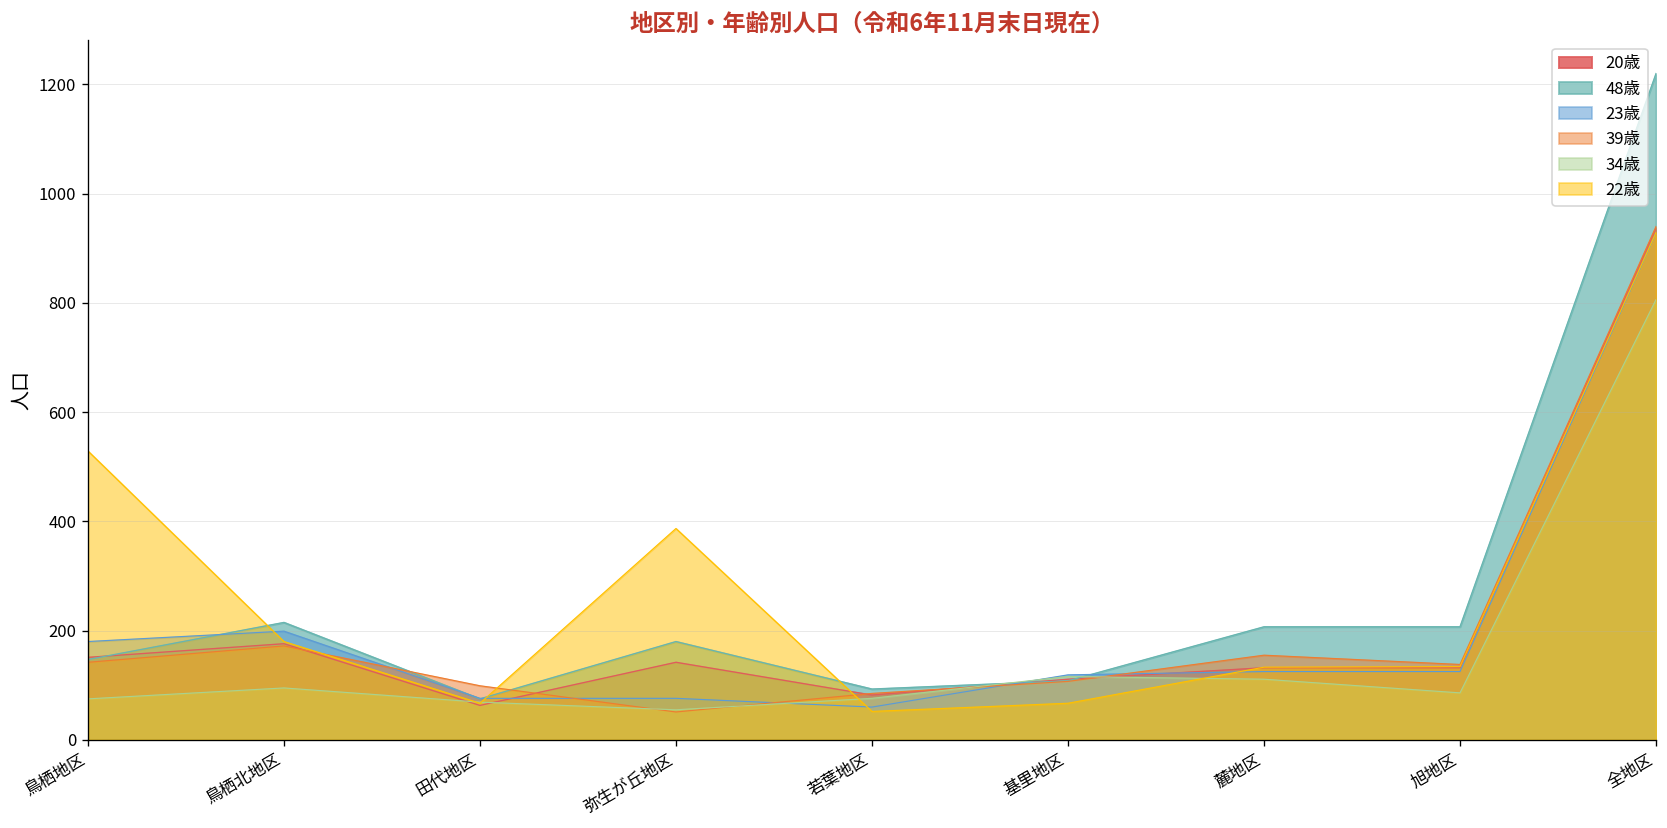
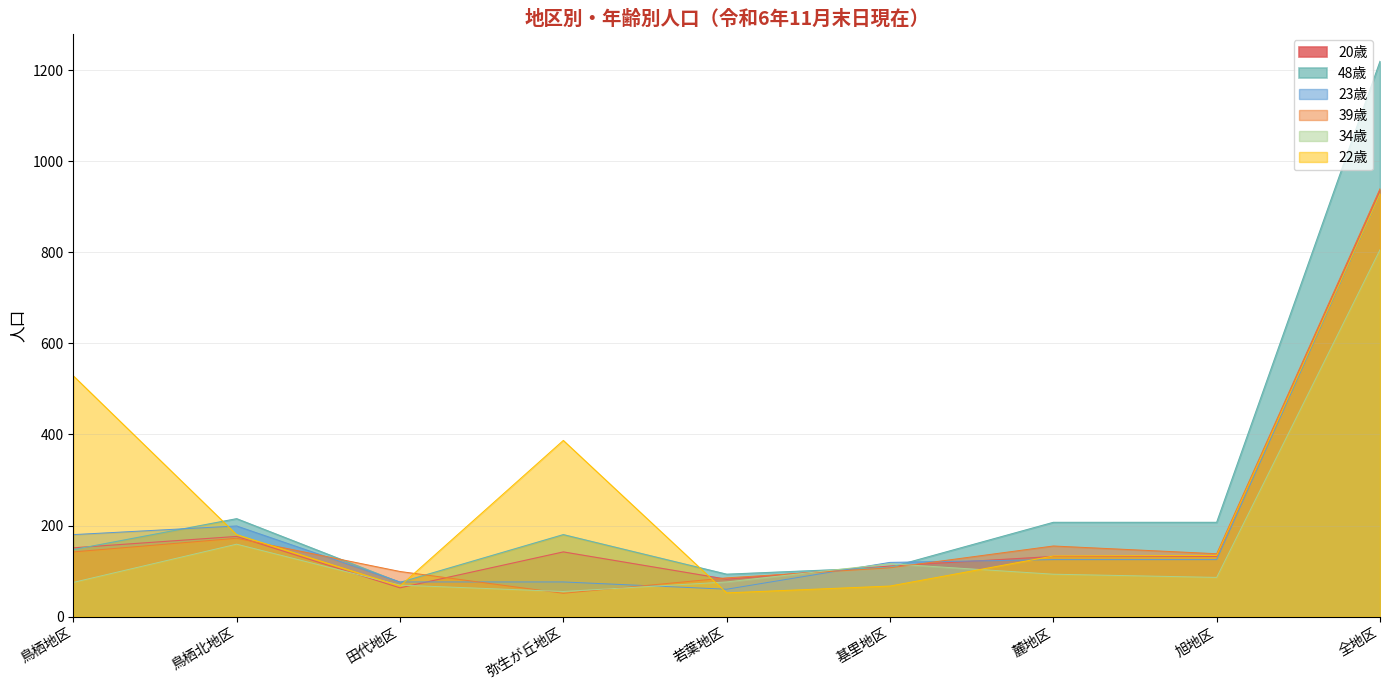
  {
    "34歳": {
      "鳥栖地区": 80,
-     "鳥栖北地区": 100,
+     "鳥栖北地区": 160,
      "若葉地区": 80,
-     "麓地区": 110,
+     "麓地区": 90,
      "旭地区": 90,
      "全地区": 810
    },
    "22歳": {
      "鳥栖地区": 530,
      "弥生が丘地区": 390,
      "若葉地区": 50,
      "基里地区": 70
    }
  }
